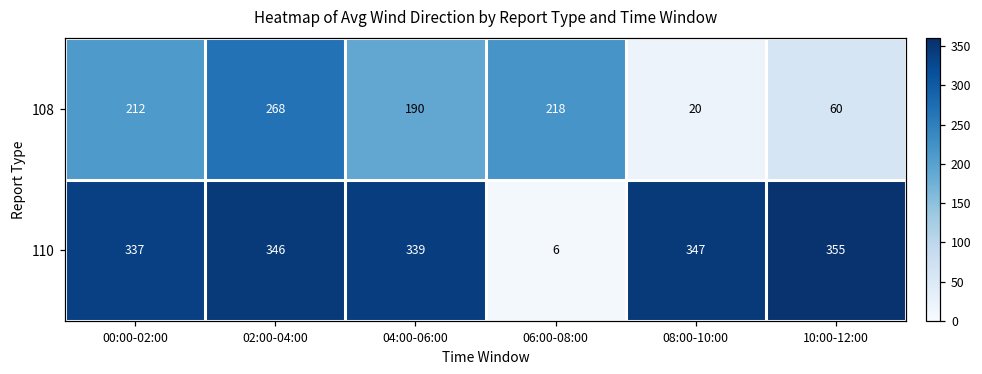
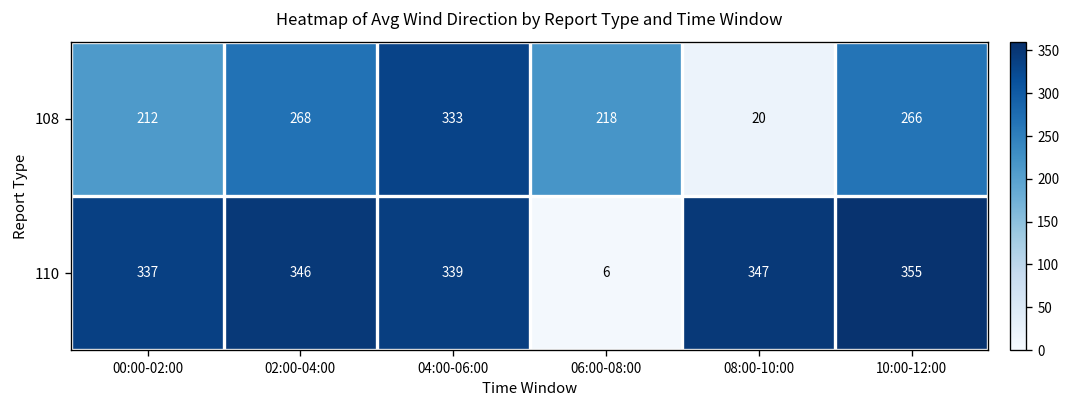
  {
    "108": {
      "00:00-02:00": 212,
      "02:00-04:00": 268,
-     "04:00-06:00": 190,
+     "04:00-06:00": 333,
      "06:00-08:00": 218,
      "08:00-10:00": 20,
-     "10:00-12:00": 60
+     "10:00-12:00": 266
    },
    "110": {
      "00:00-02:00": 337,
      "02:00-04:00": 346,
      "04:00-06:00": 339,
      "06:00-08:00": 6,
      "08:00-10:00": 347,
      "10:00-12:00": 355
    }
  }
